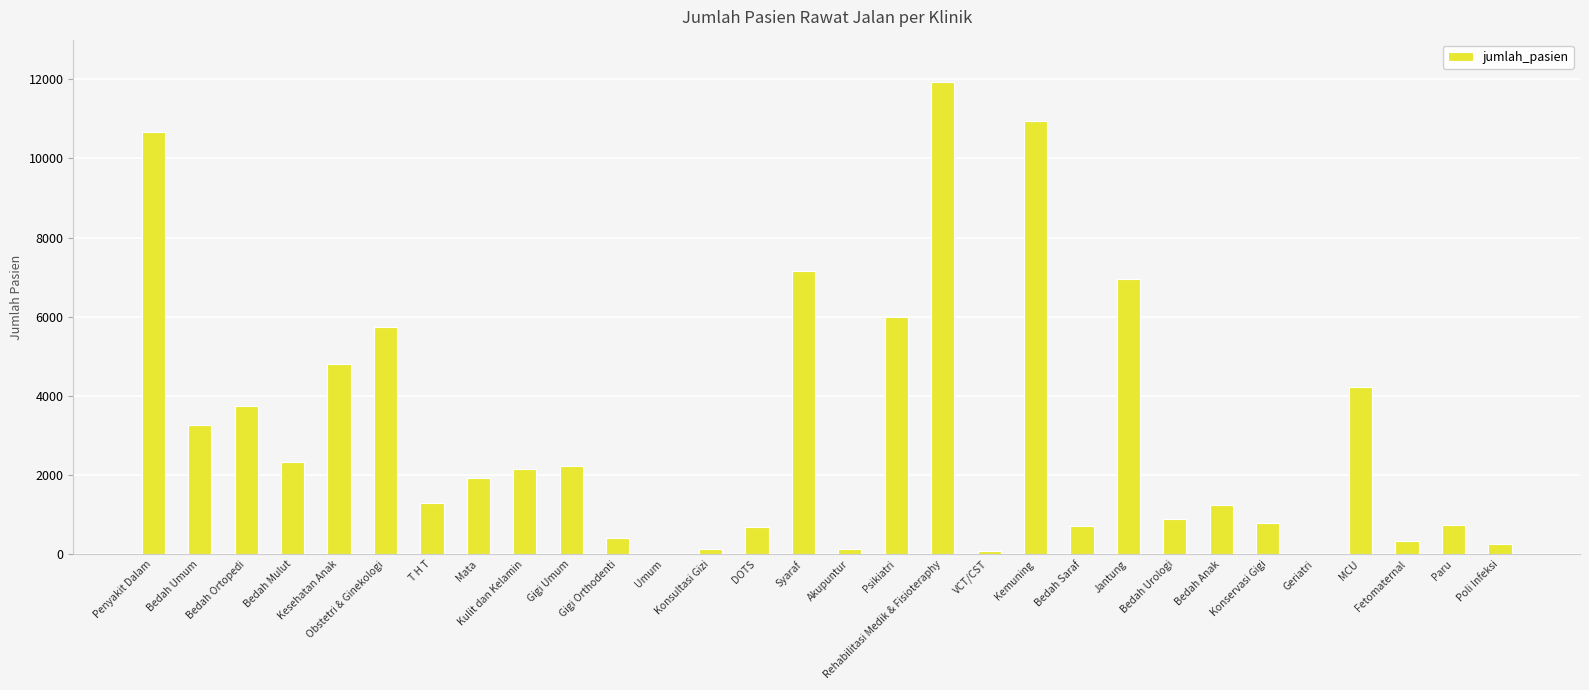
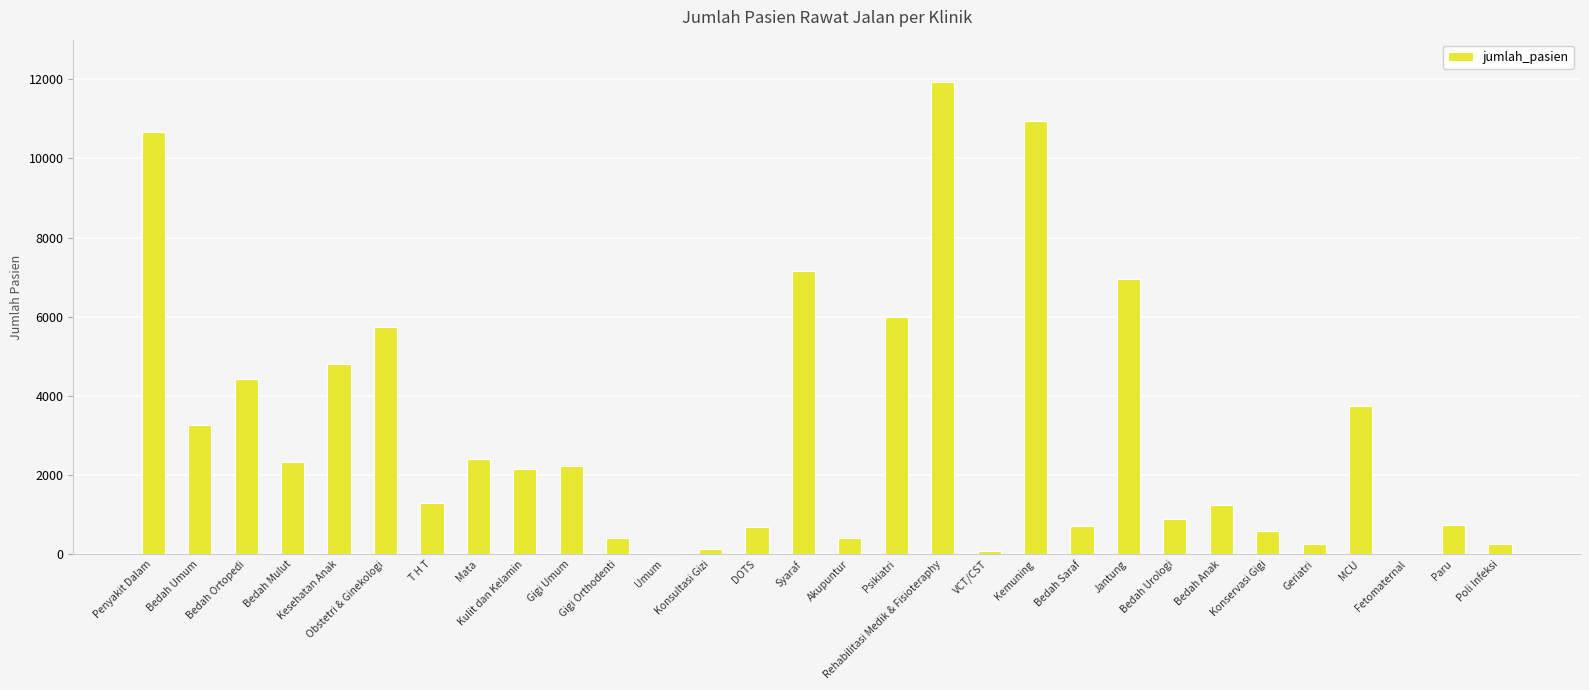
  {
    "Penyakit Dalam": 10700,
    "Bedah Umum": 3300,
-   "Bedah Ortopedi": 3800,
+   "Bedah Ortopedi": 4400,
    "Bedah Mulut": 2300,
    "Kesehatan Anak": 4800,
    "Obstetri & Ginekologi": 5700,
    "T H T": 1300,
-   "Mata": 1900,
+   "Mata": 2400,
    "Kulit dan Kelamin": 2100,
    "Gigi Umum": 2200,
    "Gigi Orthodenti": 400,
    "Konsultasi Gizi": 100,
    "DOTS": 700,
    "Syaraf": 7200,
-   "Akupuntur": 100,
+   "Akupuntur": 400,
    "Psikiatri": 6000,
    "Rehabilitasi Medik & Fisioteraphy": 11900,
    "VCT/CST": 100,
    "Kemuning": 10900,
    "Bedah Saraf": 700,
    "Jantung": 7000,
    "Bedah Urologi": 900,
    "Bedah Anak": 1200,
-   "Konservasi Gigi": 800,
-   "Geriatri": 0,
-   "MCU": 4200,
-   "Fetomaternal": 300,
+   "Konservasi Gigi": 600,
+   "Geriatri": 200,
+   "MCU": 3700,
+   "Fetomaternal": 0,
    "Paru": 700,
    "Poli Infeksi": 300
  }
